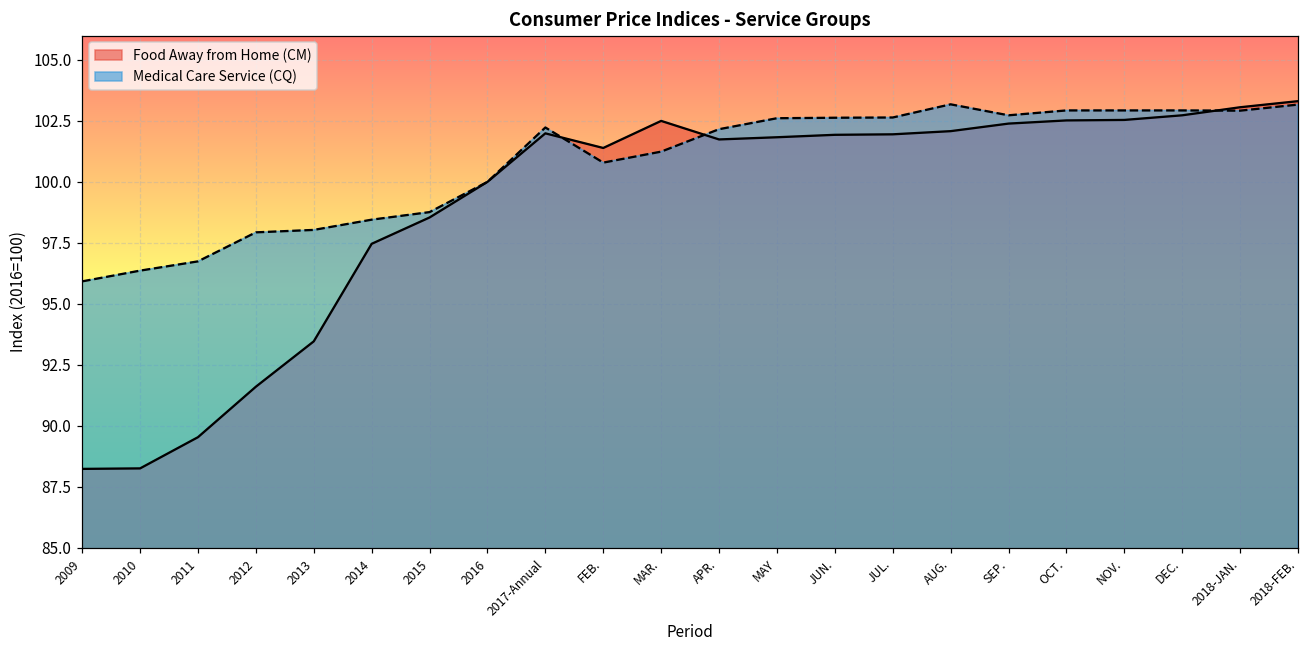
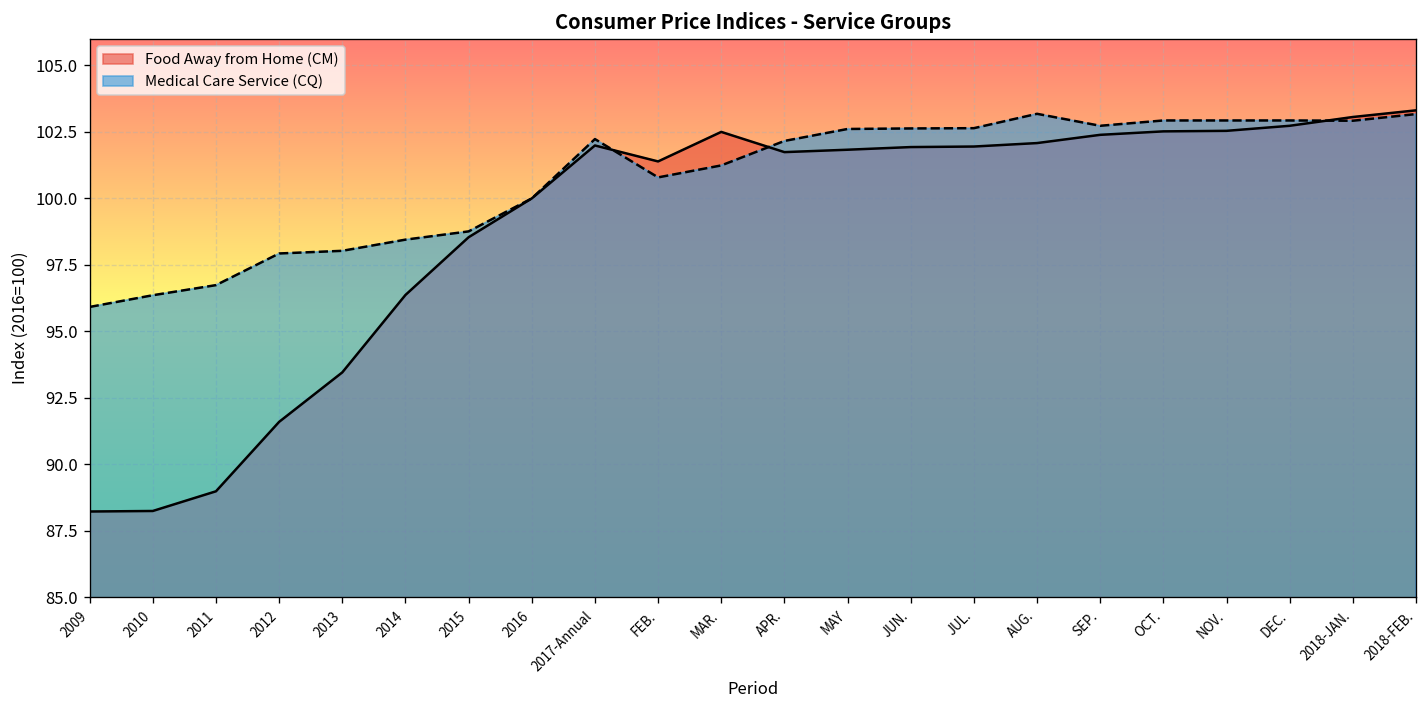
  {
    "Food Away from Home (CM)": {
      "2009": 88.2,
      "2010": 88.3,
-     "2011": 89.5,
+     "2011": 89.0,
      "2012": 91.6,
      "2013": 93.5,
-     "2014": 97.5,
+     "2014": 96.4,
      "2015": 98.5,
      "2017-Annual": 102.0,
      "FEB.": 101.4,
      "MAR.": 102.5,
      "APR.": 101.7,
      "MAY": 101.8,
      "JUN.": 101.9,
      "JUL.": 102.0,
      "AUG.": 102.1,
      "SEP.": 102.4,
      "OCT.": 102.5,
      "NOV.": 102.5,
      "DEC.": 102.7,
      "2018-JAN.": 103.1,
      "2018-FEB.": 103.3
    },
    "Medical Care Service (CQ)": {
      "2009": 95.9,
      "2010": 96.4,
      "2011": 96.7,
      "2012": 97.9,
      "2013": 98.0,
      "2014": 98.5,
      "2015": 98.8,
      "2017-Annual": 102.2,
      "FEB.": 100.8,
      "MAR.": 101.2,
      "APR.": 102.2,
      "MAY": 102.6,
      "JUN.": 102.6,
      "JUL.": 102.6,
      "AUG.": 103.2,
      "SEP.": 102.7,
      "OCT.": 102.9,
      "NOV.": 102.9,
      "DEC.": 102.9,
      "2018-JAN.": 102.9,
      "2018-FEB.": 103.2
    }
  }
